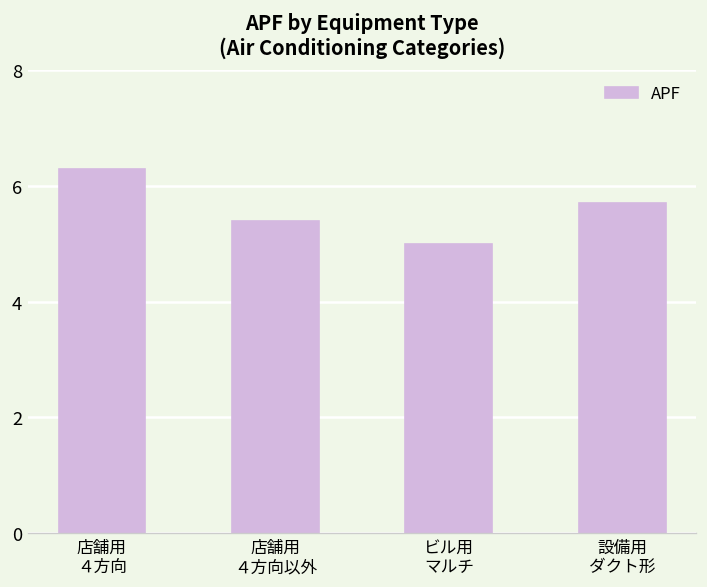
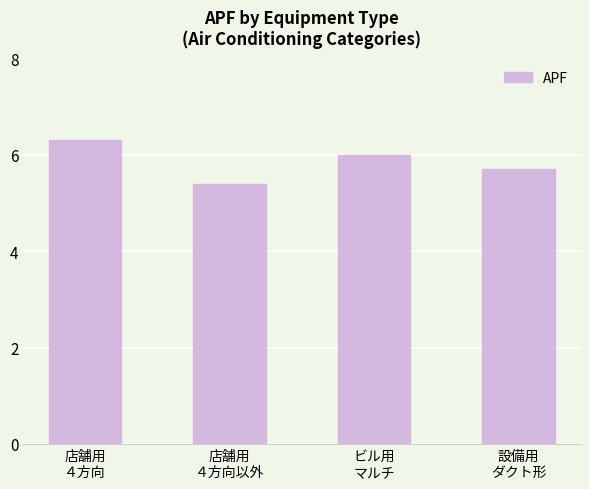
  {
    "店舗用 ４方向": 6.3,
    "店舗用 ４方向以外": 5.4,
-   "ビル用 マルチ": 5,
+   "ビル用 マルチ": 6,
    "設備用 ダクト形": 5.7
  }
